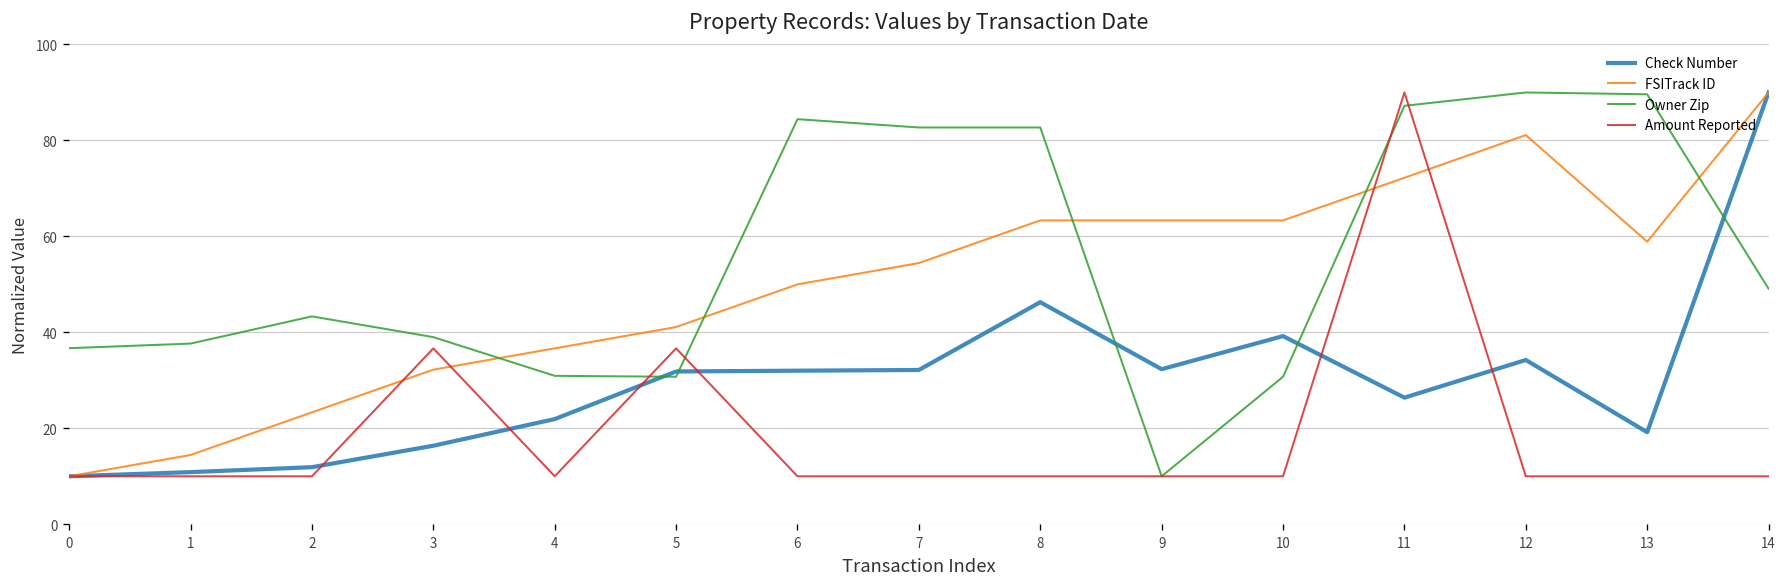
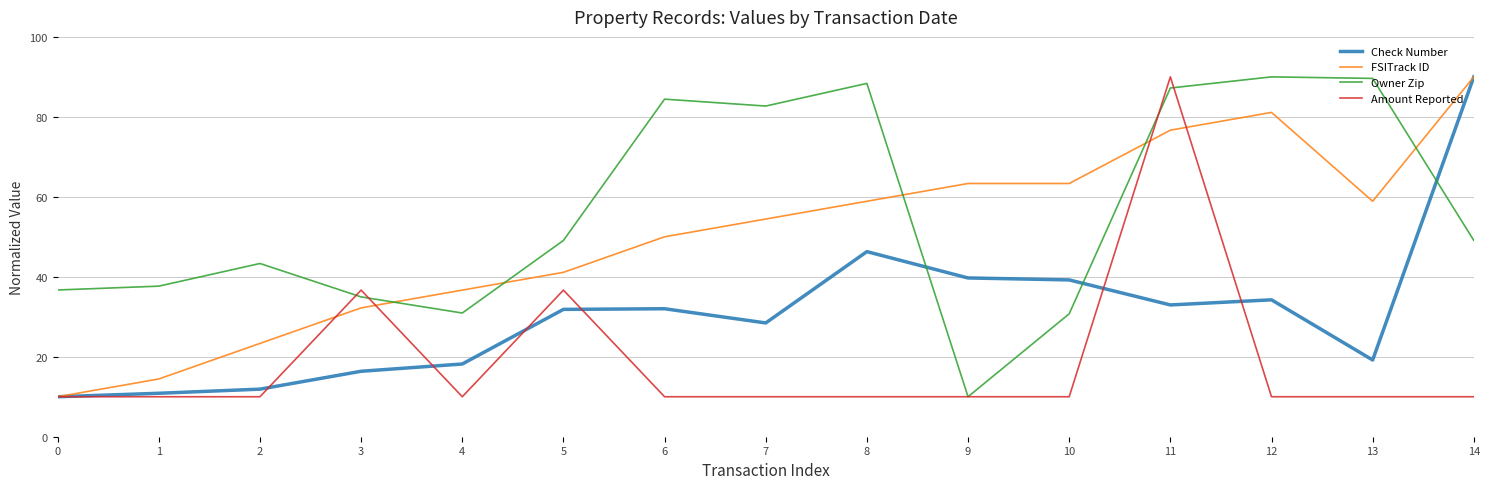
  {
    "Check Number": {
      "1": 11,
      "2": 12,
      "3": 16,
-     "4": 22,
+     "4": 18,
      "5": 32,
      "6": 32,
-     "7": 32,
+     "7": 28,
      "8": 46,
-     "9": 32,
+     "9": 40,
      "10": 39,
-     "11": 26,
+     "11": 33,
      "12": 34,
      "13": 19
    },
    "FSITrack ID": {
      "1": 14,
      "2": 23,
      "3": 32,
      "4": 37,
      "5": 41,
      "6": 50,
      "7": 54,
-     "8": 63,
+     "8": 59,
      "9": 63,
      "10": 63,
-     "11": 72,
+     "11": 77,
      "12": 81,
      "13": 59
    },
    "Owner Zip": {
      "0": 37,
      "1": 38,
      "2": 43,
-     "3": 39,
+     "3": 35,
      "4": 31,
-     "5": 31,
+     "5": 49,
      "6": 84,
      "7": 83,
-     "8": 83,
+     "8": 88,
      "10": 31,
      "11": 87,
      "12": 90,
      "13": 90,
      "14": 49
    },
    "Amount Reported": {
      "1": 10,
      "2": 10,
      "3": 37,
      "4": 10,
      "5": 37,
      "6": 10,
      "7": 10,
      "8": 10,
      "10": 10,
      "11": 90,
      "12": 10,
      "13": 10,
      "14": 10
    }
  }
